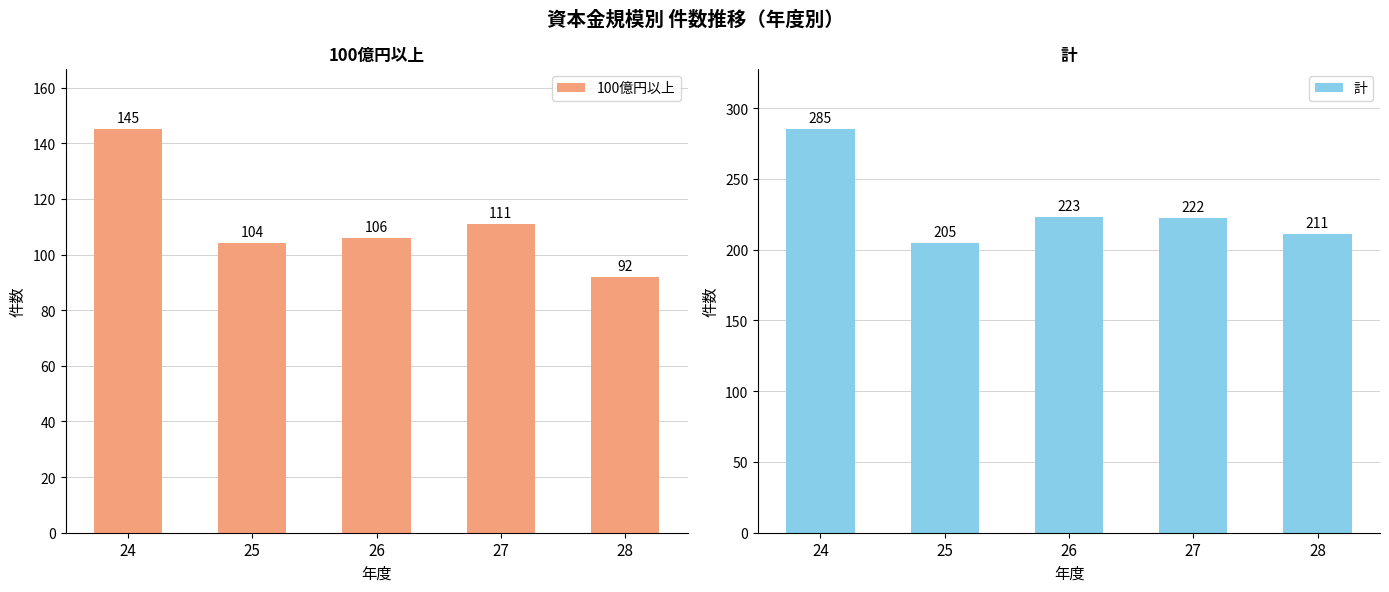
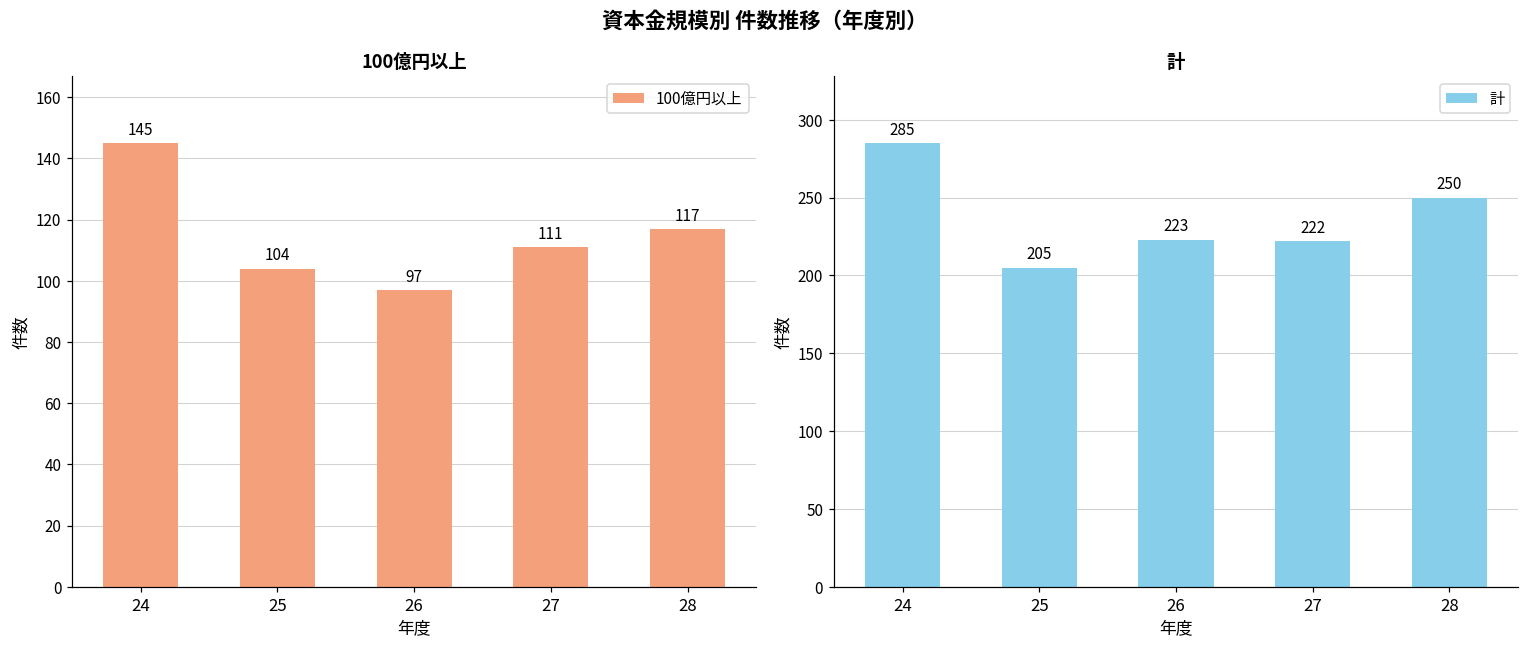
  {
    "100億円以上": {
      "24": 145,
      "25": 104,
-     "26": 106,
+     "26": 97,
      "27": 111,
-     "28": 92
+     "28": 117
    },
    "計": {
      "24": 285,
      "25": 205,
      "26": 223,
      "27": 222,
-     "28": 211
+     "28": 250
    }
  }
